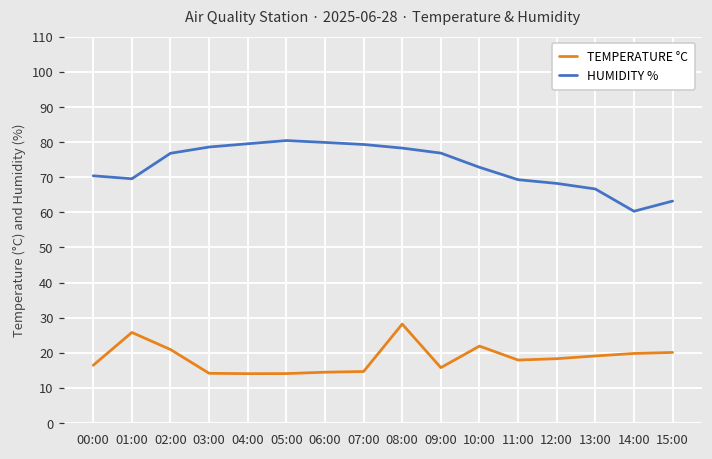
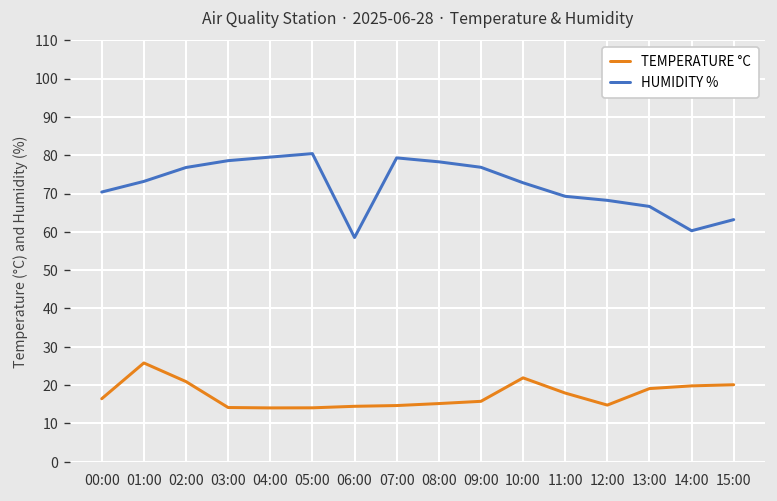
  {
    "TEMPERATURE °C": {
      "00:00": 16,
      "01:00": 26,
      "02:00": 21,
      "03:00": 14,
      "04:00": 14,
      "05:00": 14,
      "06:00": 14,
      "07:00": 15,
-     "08:00": 28,
+     "08:00": 15,
      "09:00": 16,
      "10:00": 22,
      "11:00": 18,
-     "12:00": 18,
+     "12:00": 15,
      "13:00": 19,
      "14:00": 20,
      "15:00": 20
    },
    "HUMIDITY %": {
      "00:00": 70,
-     "01:00": 70,
+     "01:00": 73,
      "02:00": 77,
      "03:00": 79,
      "04:00": 80,
      "05:00": 80,
-     "06:00": 80,
+     "06:00": 59,
      "07:00": 79,
      "08:00": 78,
      "09:00": 77,
      "10:00": 73,
      "11:00": 69,
      "12:00": 68,
      "13:00": 67,
      "14:00": 60,
      "15:00": 63
    }
  }
